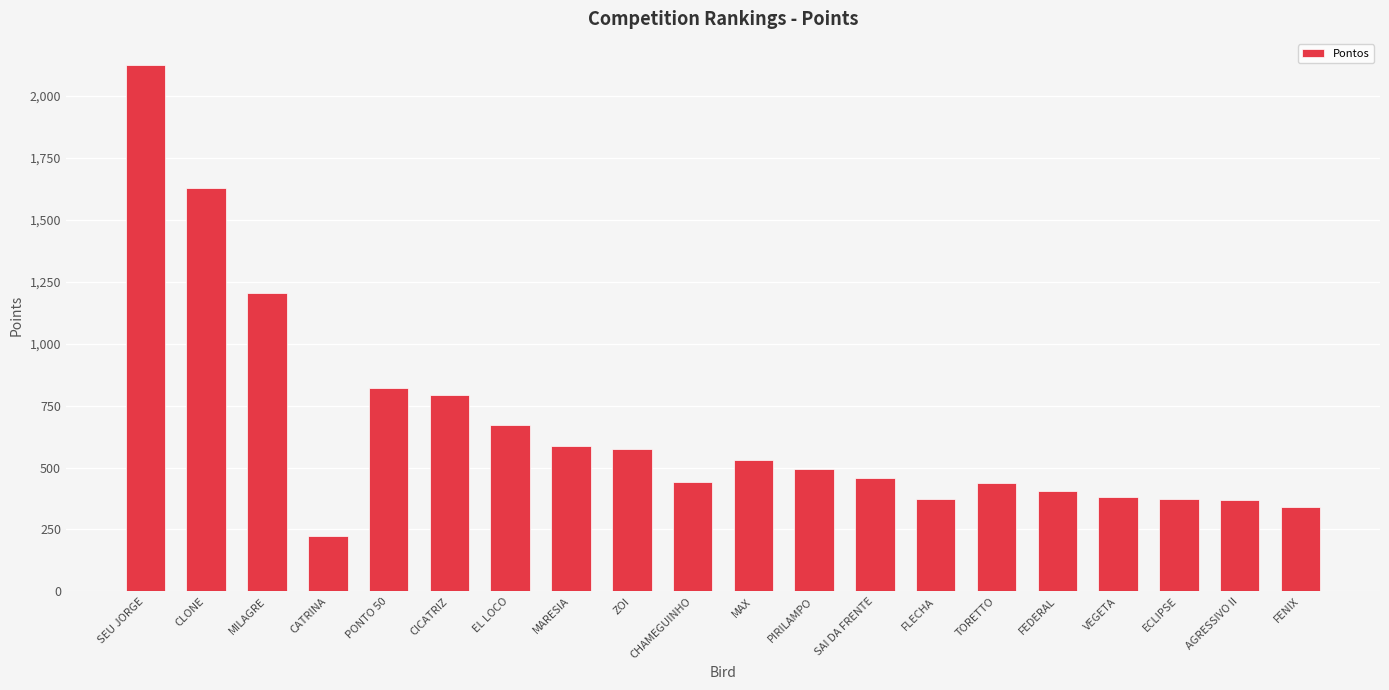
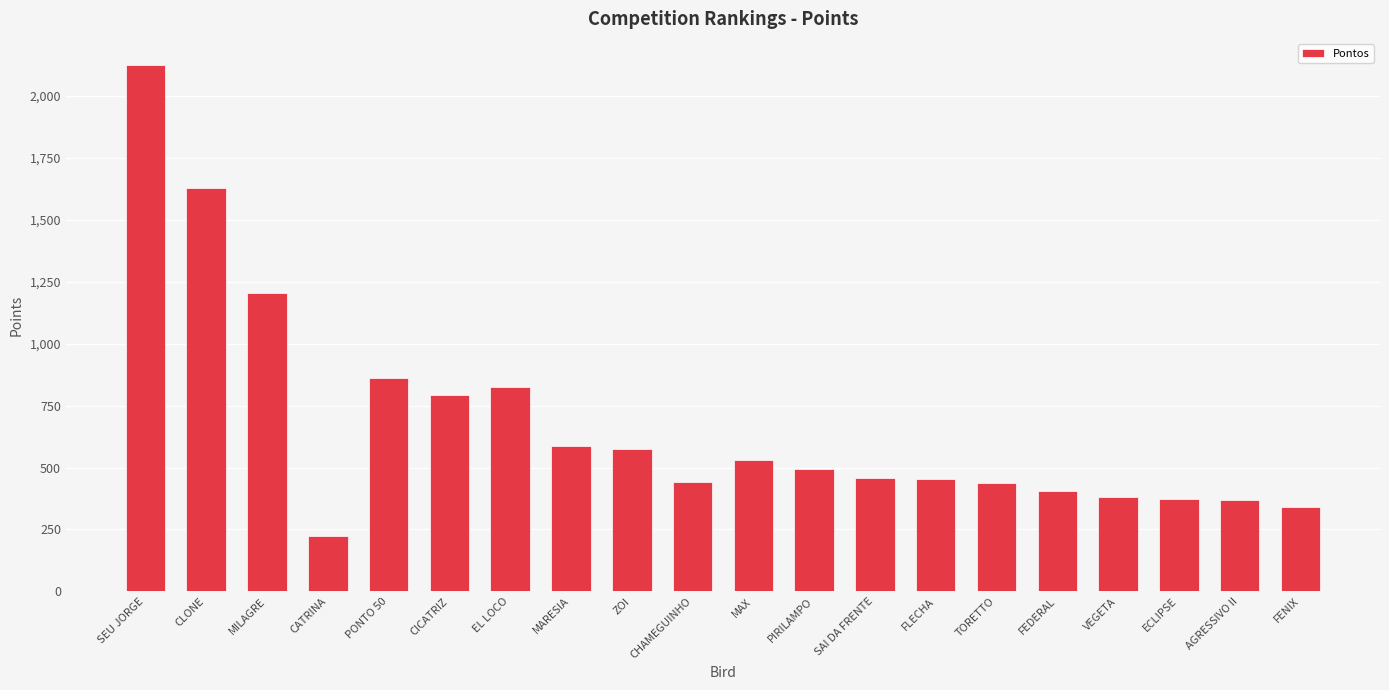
  {
    "SEU JORGE": "2,120",
    "CLONE": "1,630",
    "MILAGRE": "1,200",
    "CATRINA": "230",
-   "PONTO 50": "820",
+   "PONTO 50": "860",
    "CICATRIZ": "790",
-   "EL LOCO": "670",
+   "EL LOCO": "830",
    "MARESIA": "590",
    "ZOI": "580",
    "CHAMEGUINHO": "440",
    "MAX": "530",
    "PIRILAMPO": "490",
    "SAI DA FRENTE": "460",
-   "FLECHA": "370",
+   "FLECHA": "450",
    "TORETTO": "440",
    "FEDERAL": "400",
    "VEGETA": "380",
    "ECLIPSE": "370",
    "AGRESSIVO II": "370",
    "FENIX": "340"
  }
